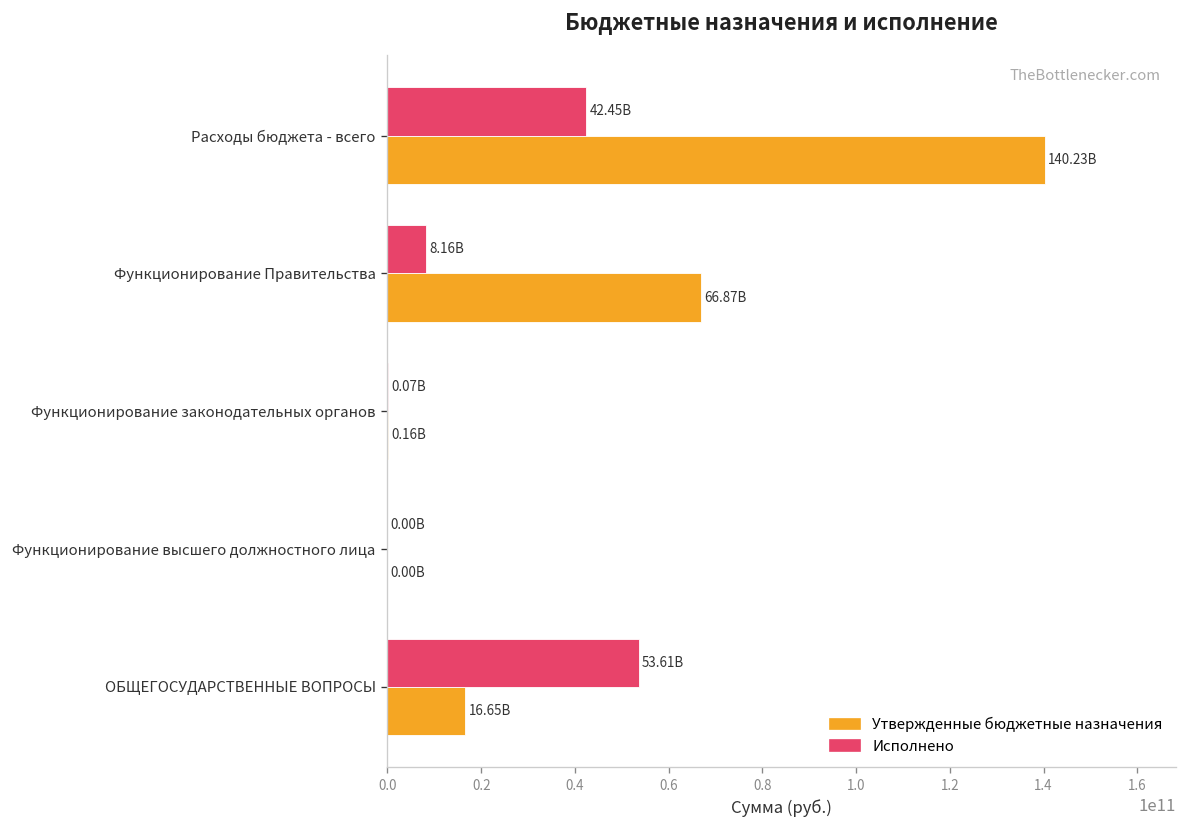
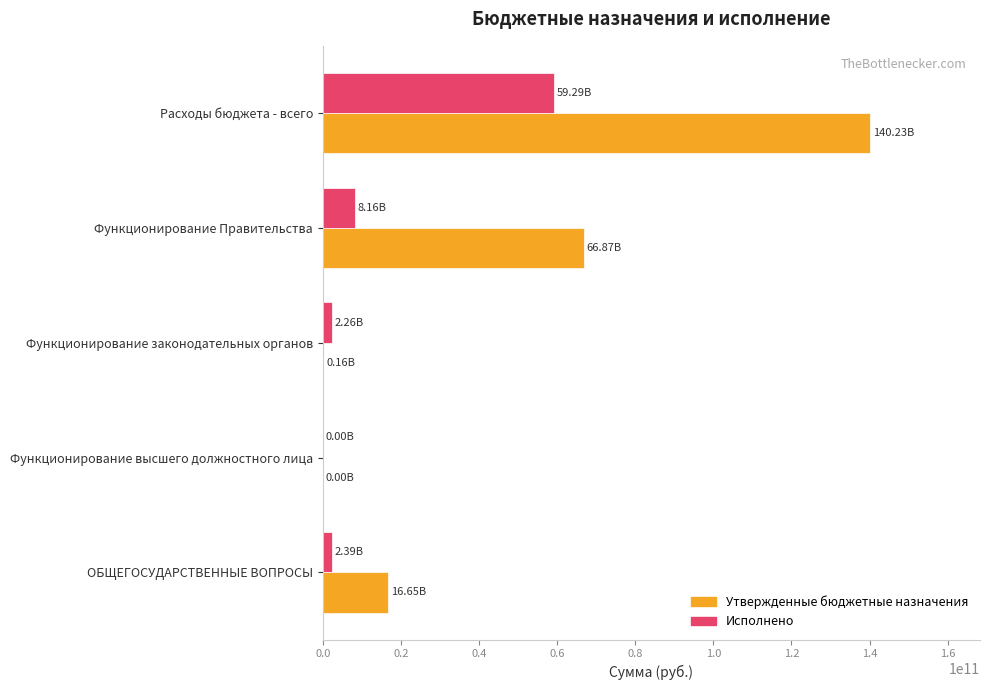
  {
    "Утвержденные бюджетные назначения": {
      "Расходы бюджета - всего": "140.23B",
      "Функционирование Правительства": "66.87B",
      "Функционирование законодательных органов": "0.16B",
      "ОБЩЕГОСУДАРСТВЕННЫЕ ВОПРОСЫ": "16.65B"
    },
    "Исполнено": {
-     "Расходы бюджета - всего": "42.45B",
+     "Расходы бюджета - всего": "59.29B",
      "Функционирование Правительства": "8.16B",
-     "Функционирование законодательных органов": "0.07B",
-     "ОБЩЕГОСУДАРСТВЕННЫЕ ВОПРОСЫ": "53.61B"
+     "Функционирование законодательных органов": "2.26B",
+     "ОБЩЕГОСУДАРСТВЕННЫЕ ВОПРОСЫ": "2.39B"
    }
  }
